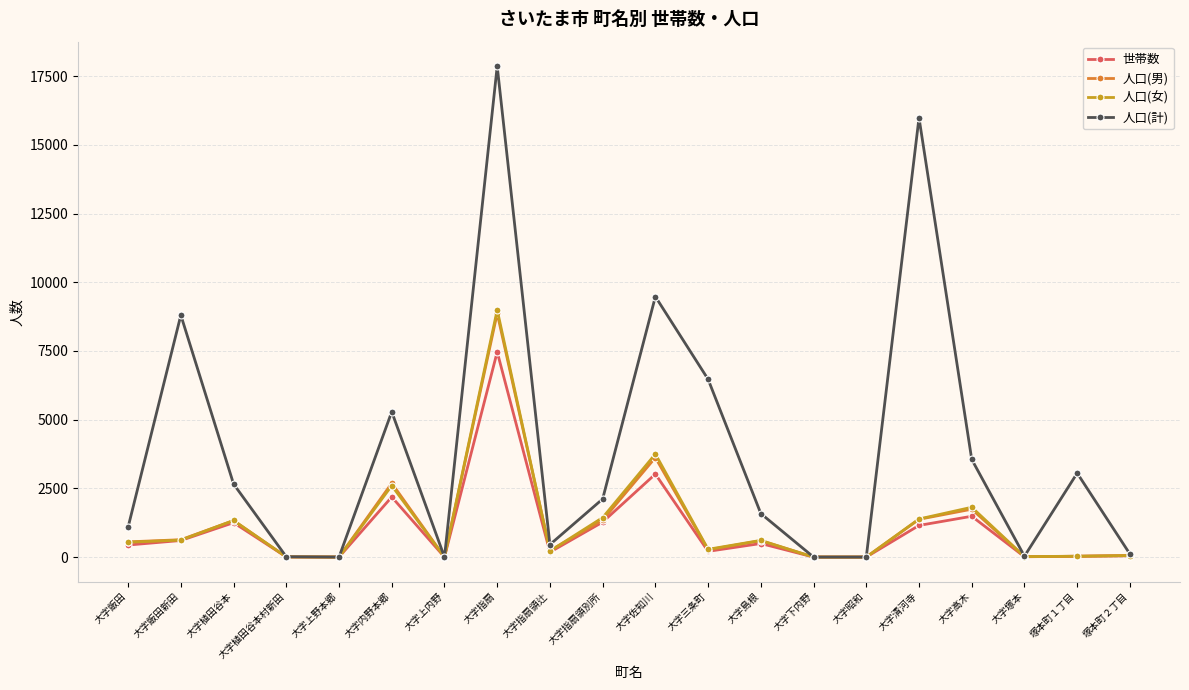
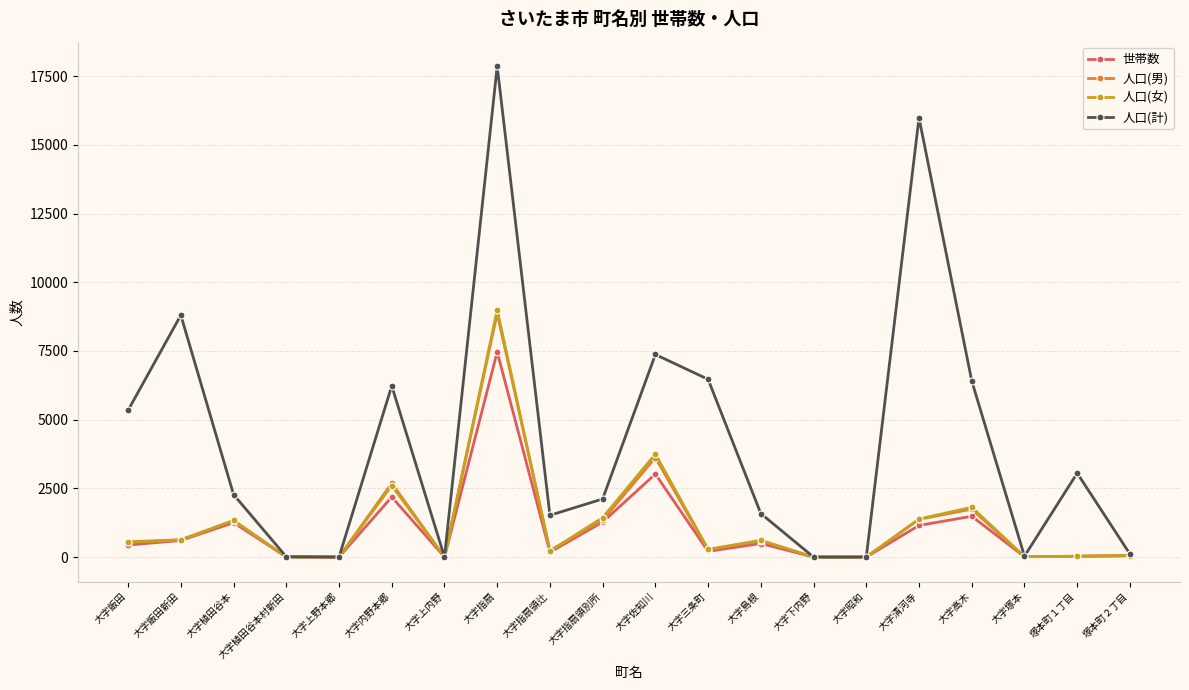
  {
    "人口(計)": {
-     "大字飯田": 1100,
+     "大字飯田": 5300,
      "大字飯田新田": 8800,
-     "大字植田谷本": 2700,
-     "大字内野本郷": 5300,
+     "大字植田谷本": 2300,
+     "大字内野本郷": 6200,
      "大字指扇": 17900,
-     "大字指扇領辻": 500,
+     "大字指扇領辻": 1500,
      "大字指扇領別所": 2100,
-     "大字佐知川": 9500,
+     "大字佐知川": 7400,
      "大字三条町": 6500,
      "大字島根": 1600,
      "大字清河寺": 16000,
-     "大字高木": 3600,
+     "大字高木": 6400,
      "塚本町１丁目": 3100
    }
  }
